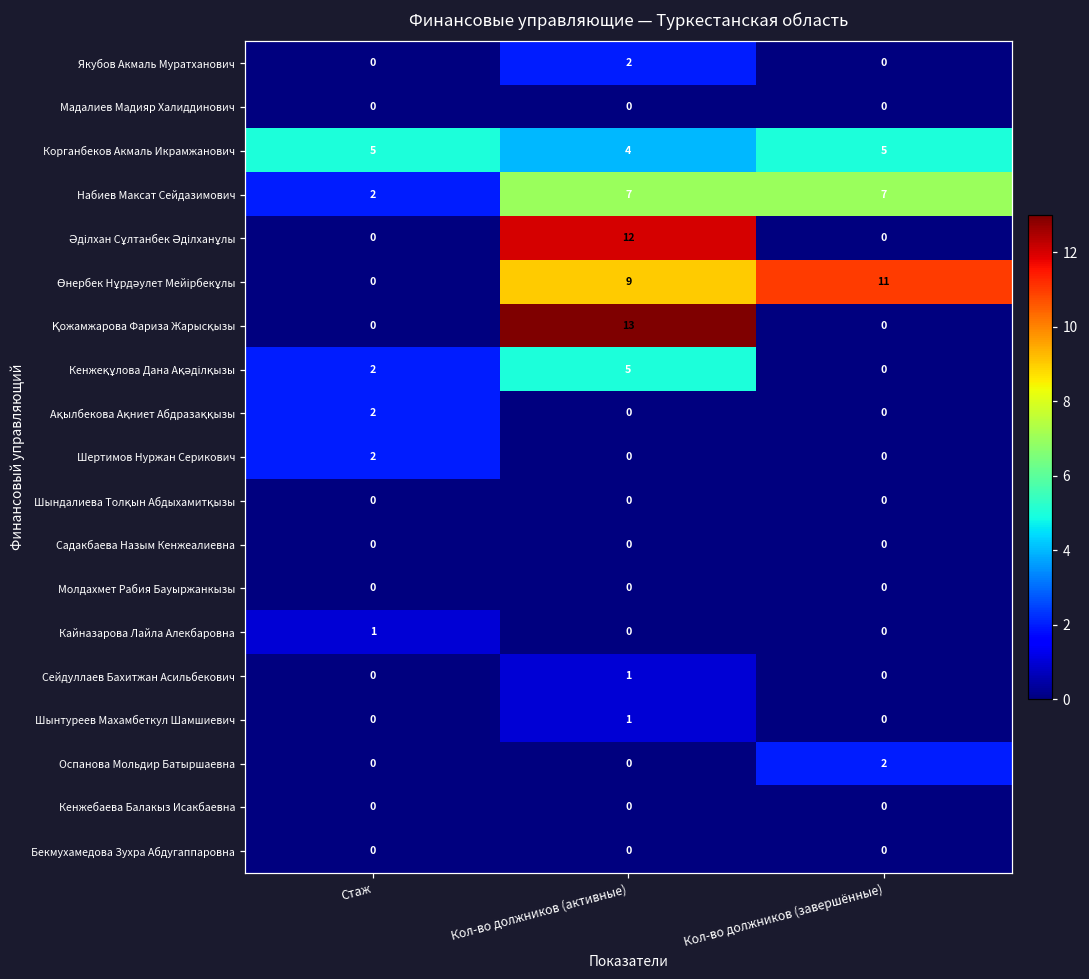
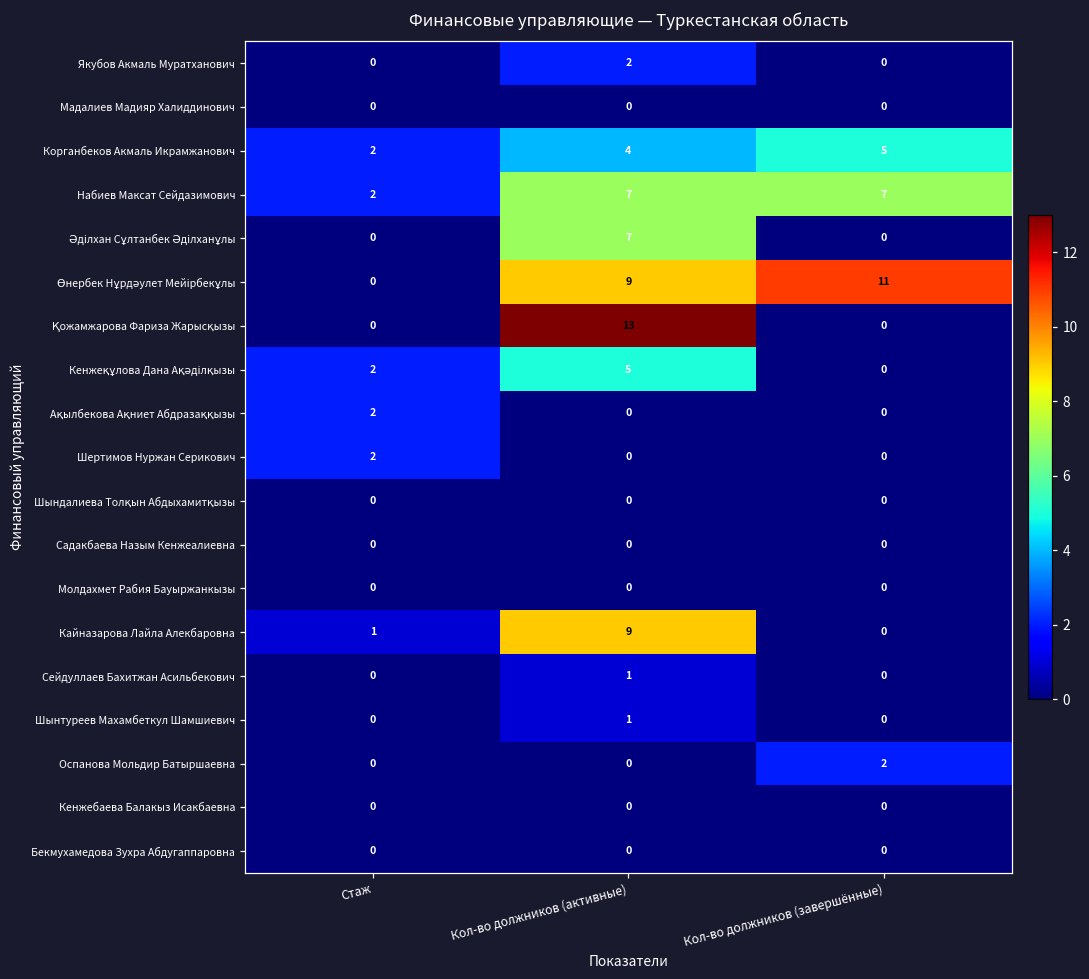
  {
    "Якубов Акмаль Муратханович": {
      "Стаж": 0,
      "Кол-во должников (активные)": 2,
      "Кол-во должников (завершённые)": 0
    },
    "Мадалиев Мадияр Халиддинович": {
      "Стаж": 0,
      "Кол-во должников (активные)": 0,
      "Кол-во должников (завершённые)": 0
    },
    "Корганбеков Акмаль Икрамжанович": {
-     "Стаж": 5,
+     "Стаж": 2,
      "Кол-во должников (активные)": 4,
      "Кол-во должников (завершённые)": 5
    },
    "Набиев Максат Сейдазимович": {
      "Стаж": 2,
      "Кол-во должников (активные)": 7,
      "Кол-во должников (завершённые)": 7
    },
    "Әділхан Сұлтанбек Әділханұлы": {
      "Стаж": 0,
-     "Кол-во должников (активные)": 12,
+     "Кол-во должников (активные)": 7,
      "Кол-во должников (завершённые)": 0
    },
    "Өнербек Нұрдәулет Мейірбекұлы": {
      "Стаж": 0,
      "Кол-во должников (активные)": 9,
      "Кол-во должников (завершённые)": 11
    },
    "Қожамжарова Фариза Жарысқызы": {
      "Стаж": 0,
      "Кол-во должников (активные)": 13,
      "Кол-во должников (завершённые)": 0
    },
    "Кенжеқұлова Дана Ақәділқызы": {
      "Стаж": 2,
      "Кол-во должников (активные)": 5,
      "Кол-во должников (завершённые)": 0
    },
    "Ақылбекова Ақниет Абдразаққызы": {
      "Стаж": 2,
      "Кол-во должников (активные)": 0,
      "Кол-во должников (завершённые)": 0
    },
    "Шертимов Нуржан Серикович": {
      "Стаж": 2,
      "Кол-во должников (активные)": 0,
      "Кол-во должников (завершённые)": 0
    },
    "Шындалиева Толқын Абдыхамитқызы": {
      "Стаж": 0,
      "Кол-во должников (активные)": 0,
      "Кол-во должников (завершённые)": 0
    },
    "Садакбаева Назым Кенжеалиевна": {
      "Стаж": 0,
      "Кол-во должников (активные)": 0,
      "Кол-во должников (завершённые)": 0
    },
    "Молдахмет Рабия Бауыржанкызы": {
      "Стаж": 0,
      "Кол-во должников (активные)": 0,
      "Кол-во должников (завершённые)": 0
    },
    "Кайназарова Лайла Алекбаровна": {
      "Стаж": 1,
-     "Кол-во должников (активные)": 0,
+     "Кол-во должников (активные)": 9,
      "Кол-во должников (завершённые)": 0
    },
    "Сейдуллаев Бахитжан Асильбекович": {
      "Стаж": 0,
      "Кол-во должников (активные)": 1,
      "Кол-во должников (завершённые)": 0
    },
    "Шынтуреев Махамбеткул Шамшиевич": {
      "Стаж": 0,
      "Кол-во должников (активные)": 1,
      "Кол-во должников (завершённые)": 0
    },
    "Оспанова Мольдир Батыршаевна": {
      "Стаж": 0,
      "Кол-во должников (активные)": 0,
      "Кол-во должников (завершённые)": 2
    },
    "Кенжебаева Балакыз Исакбаевна": {
      "Стаж": 0,
      "Кол-во должников (активные)": 0,
      "Кол-во должников (завершённые)": 0
    },
    "Бекмухамедова Зухра Абдугаппаровна": {
      "Стаж": 0,
      "Кол-во должников (активные)": 0,
      "Кол-во должников (завершённые)": 0
    }
  }
